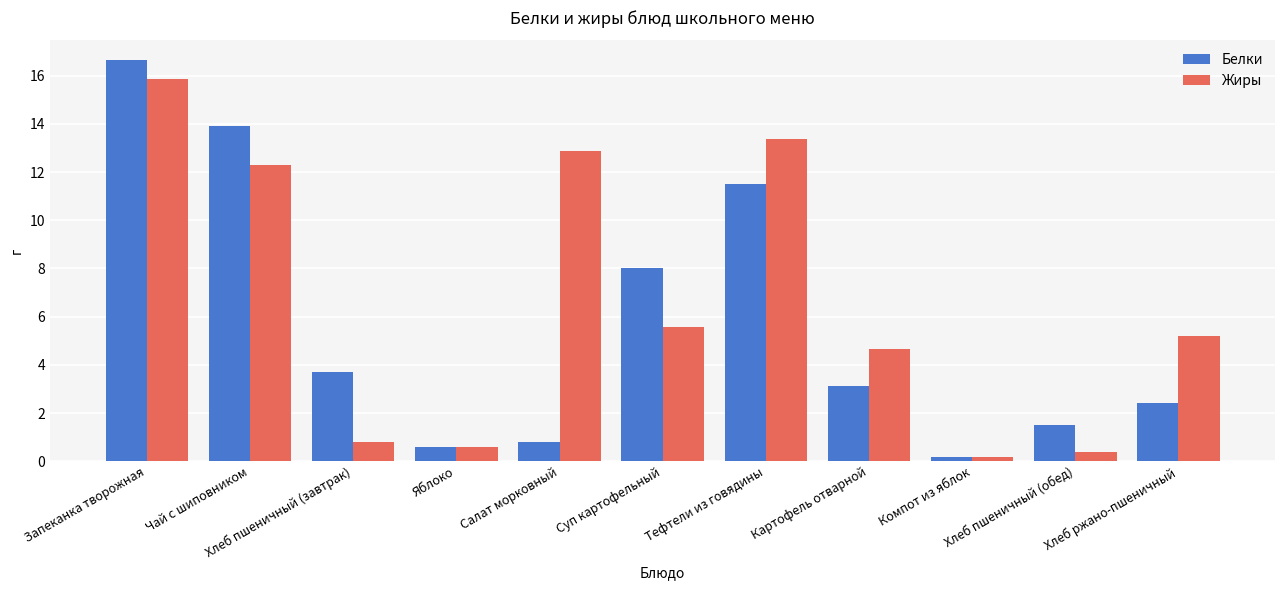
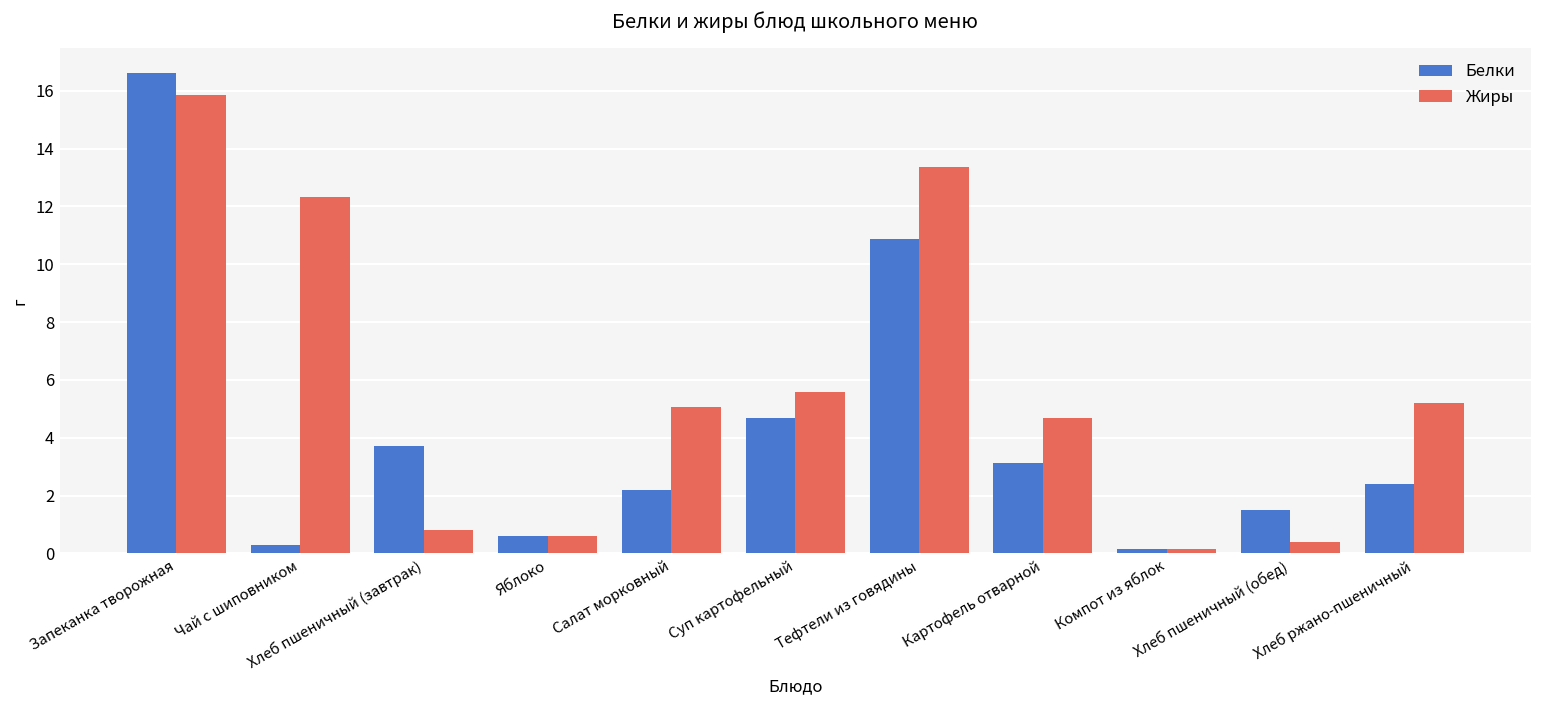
  {
    "Белки": {
      "Запеканка творожная": 16.6,
-     "Чай с шиповником": 13.9,
+     "Чай с шиповником": 0.3,
      "Хлеб пшеничный (завтрак)": 3.7,
      "Яблоко": 0.6,
-     "Салат морковный": 0.8,
-     "Суп картофельный": 8.0,
-     "Тефтели из говядины": 11.5,
+     "Салат морковный": 2.2,
+     "Суп картофельный": 4.7,
+     "Тефтели из говядины": 10.9,
      "Картофель отварной": 3.1,
      "Компот из яблок": 0.2,
      "Хлеб пшеничный (обед)": 1.5,
      "Хлеб ржано-пшеничный": 2.4
    },
    "Жиры": {
      "Запеканка творожная": 15.9,
      "Чай с шиповником": 12.3,
      "Хлеб пшеничный (завтрак)": 0.8,
      "Яблоко": 0.6,
-     "Салат морковный": 12.9,
+     "Салат морковный": 5.1,
      "Суп картофельный": 5.6,
      "Тефтели из говядины": 13.4,
      "Картофель отварной": 4.7,
      "Компот из яблок": 0.2,
      "Хлеб пшеничный (обед)": 0.4,
      "Хлеб ржано-пшеничный": 5.2
    }
  }
